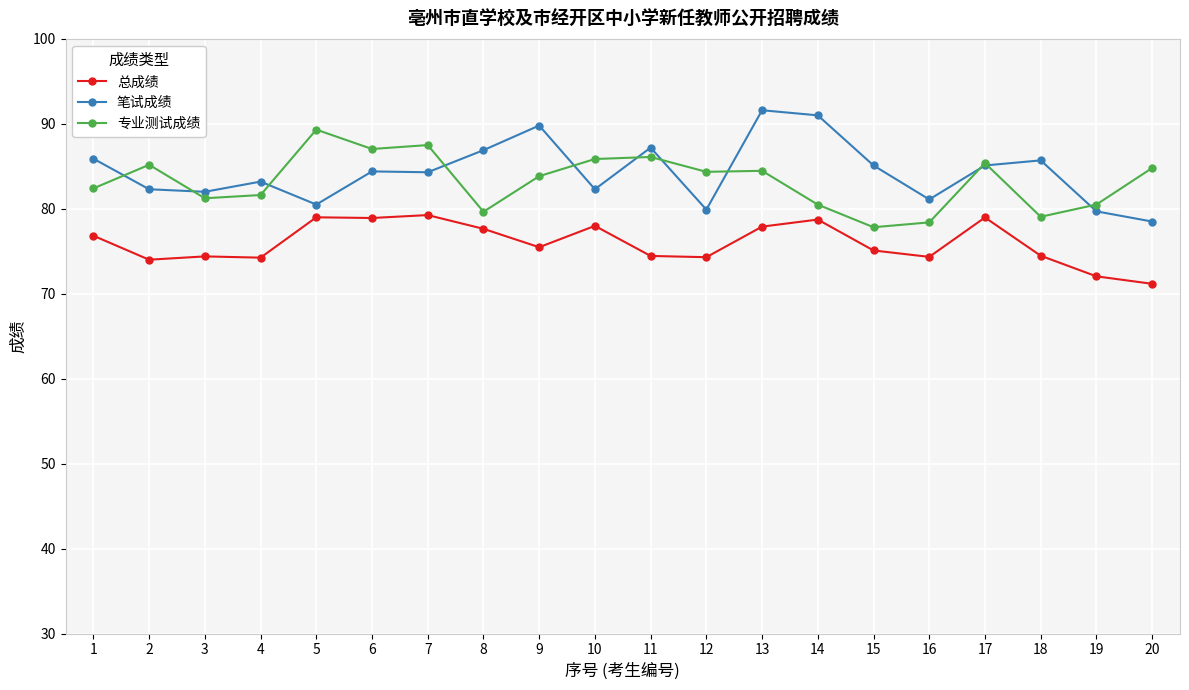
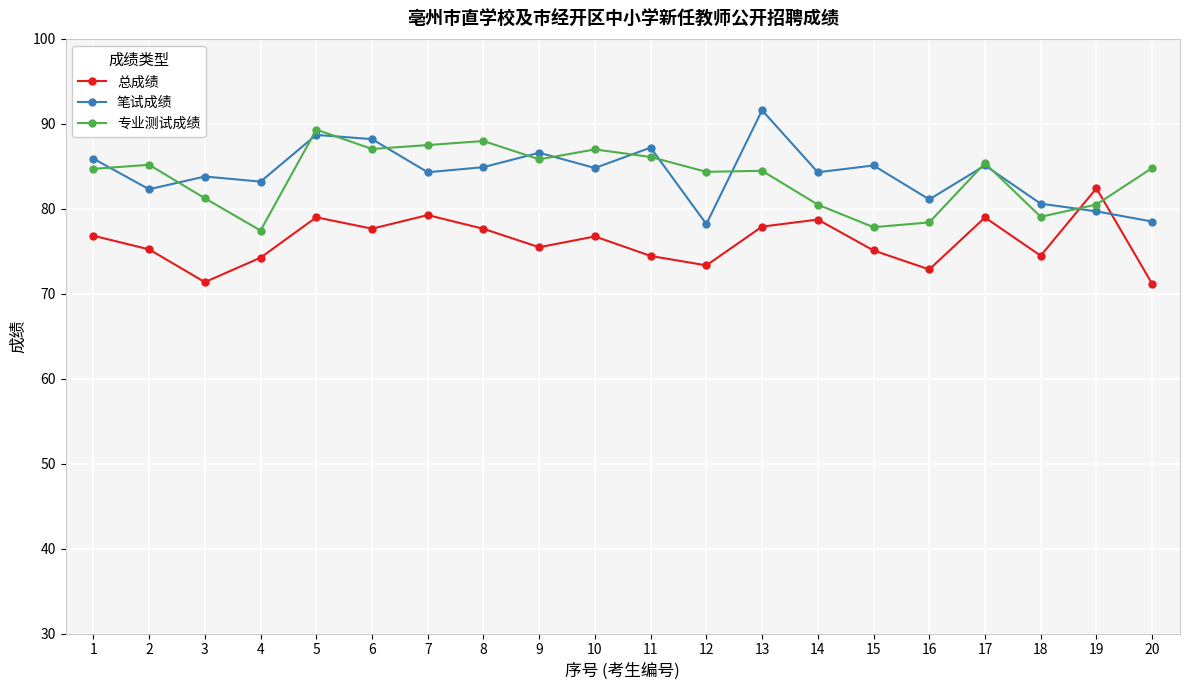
  {
    "总成绩": {
      "1": 77,
-     "2": 74,
-     "3": 74,
+     "2": 75,
+     "3": 71,
      "4": 74,
      "5": 79,
-     "6": 79,
+     "6": 78,
      "7": 79,
      "8": 78,
      "9": 75,
-     "10": 78,
+     "10": 77,
      "11": 74,
-     "12": 74,
+     "12": 73,
      "13": 78,
      "14": 79,
      "15": 75,
-     "16": 74,
+     "16": 73,
      "17": 79,
      "18": 74,
-     "19": 72,
+     "19": 82,
      "20": 71
    },
    "笔试成绩": {
      "1": 86,
      "2": 82,
-     "3": 82,
+     "3": 84,
      "4": 83,
-     "5": 81,
-     "6": 84,
+     "5": 89,
+     "6": 88,
      "7": 84,
-     "8": 87,
-     "9": 90,
-     "10": 82,
+     "8": 85,
+     "9": 87,
+     "10": 85,
      "11": 87,
-     "12": 80,
+     "12": 78,
      "13": 92,
-     "14": 91,
+     "14": 84,
      "15": 85,
      "16": 81,
-     "18": 86,
+     "18": 81,
      "19": 80,
      "20": 79
    },
    "专业测试成绩": {
-     "1": 82,
+     "1": 85,
      "2": 85,
      "3": 81,
-     "4": 82,
+     "4": 77,
      "5": 89,
      "6": 87,
      "7": 88,
-     "8": 80,
-     "9": 84,
-     "10": 86,
+     "8": 88,
+     "9": 86,
+     "10": 87,
      "11": 86,
      "12": 84,
      "13": 84,
      "14": 80,
      "15": 78,
      "16": 78,
      "18": 79,
      "19": 81,
      "20": 85
    }
  }
